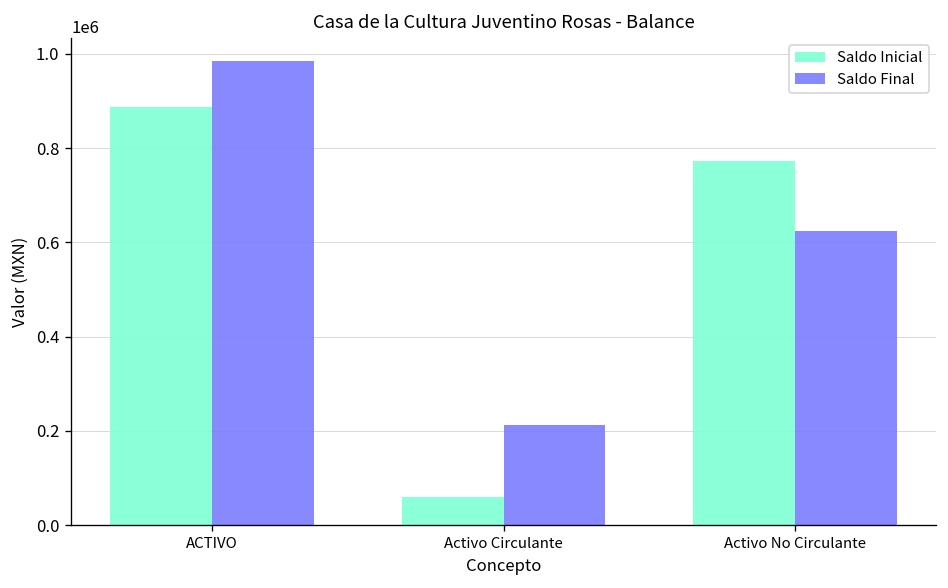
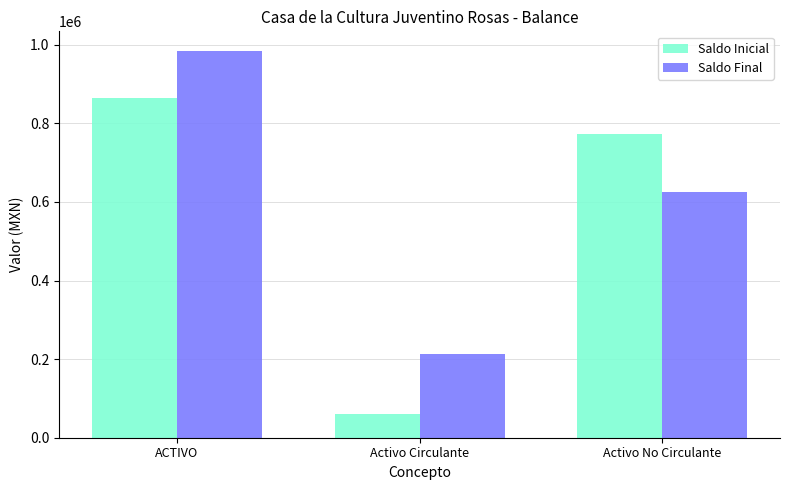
  {
    "Saldo Inicial": {
-     "ACTIVO": 890000,
+     "ACTIVO": 860000,
      "Activo Circulante": 60000,
      "Activo No Circulante": 770000
    },
    "Saldo Final": {
      "ACTIVO": 980000,
      "Activo Circulante": 210000,
      "Activo No Circulante": 620000
    }
  }
